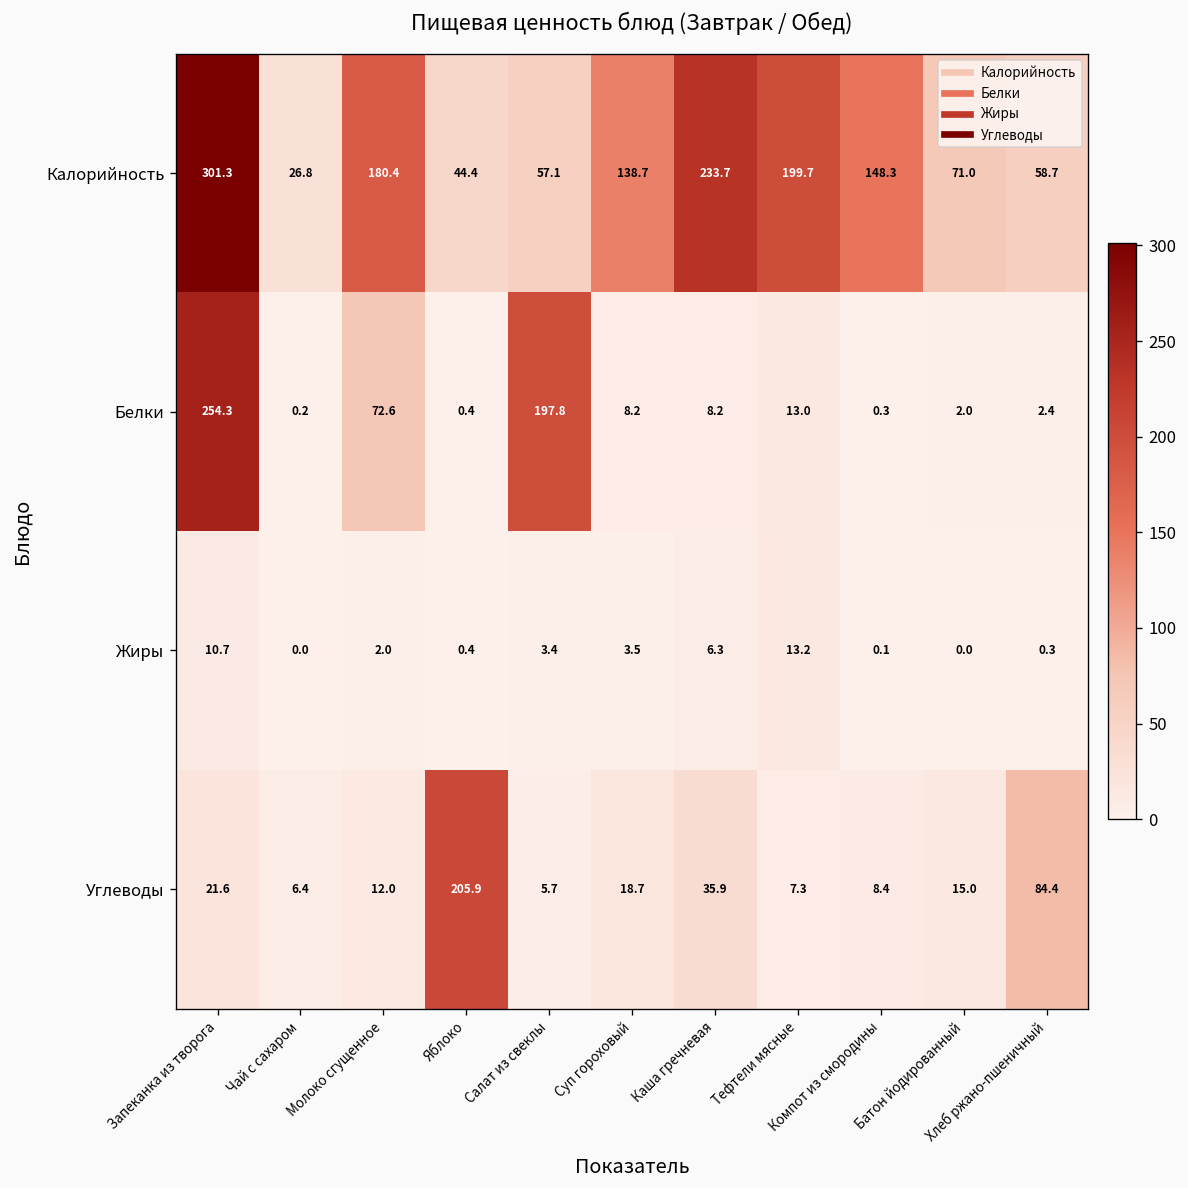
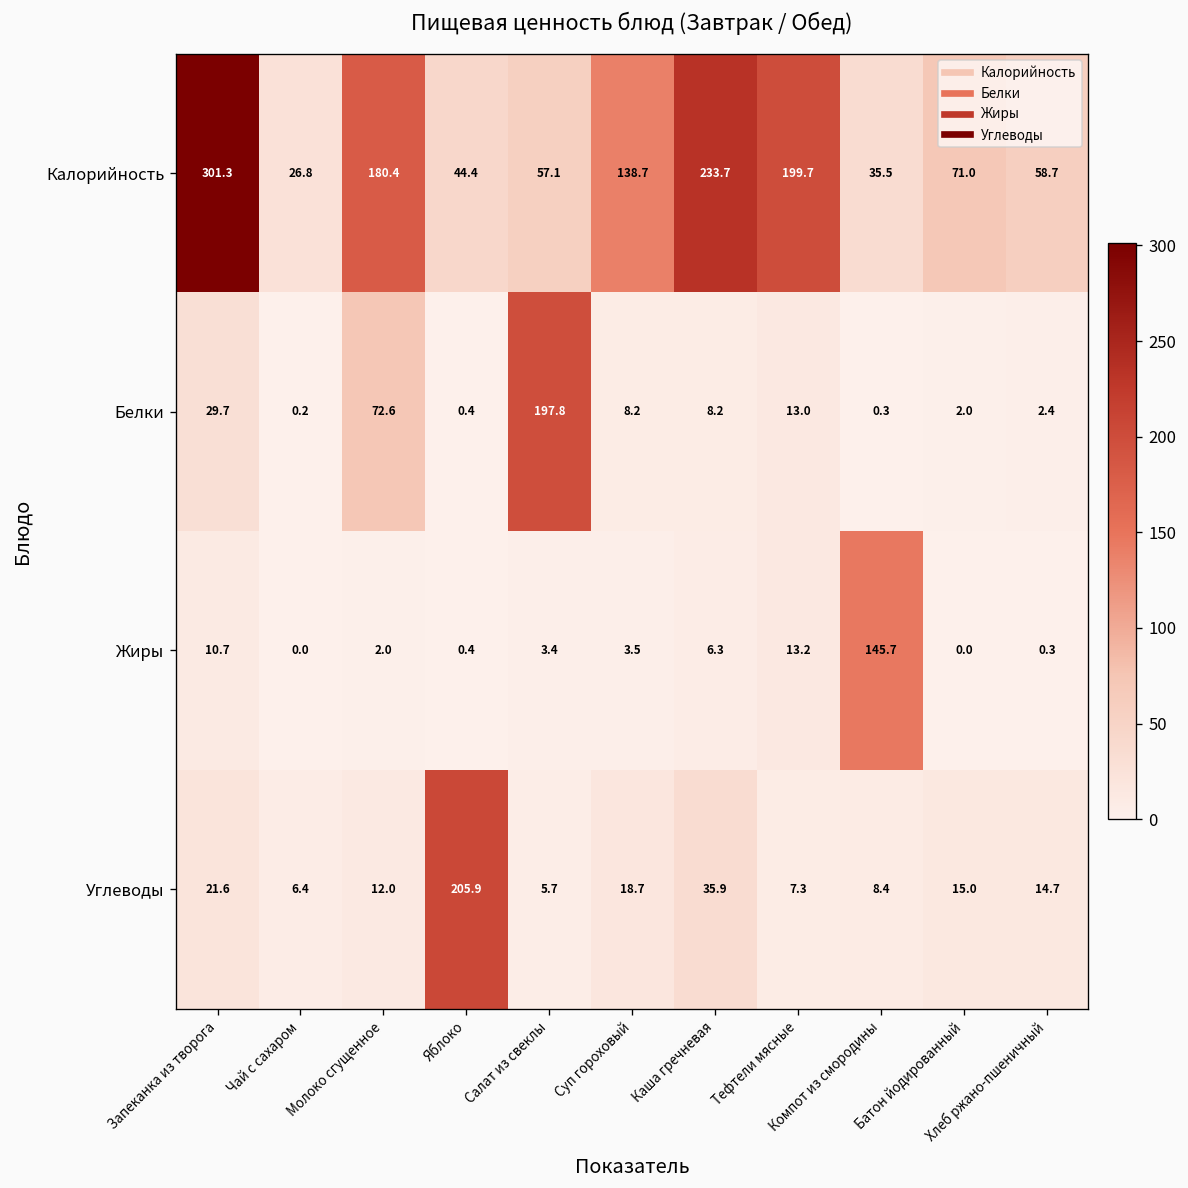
  {
    "Калорийность": {
      "Запеканка из творога": 301.3,
      "Чай с сахаром": 26.8,
      "Молоко сгущенное": 180.4,
      "Яблоко": 44.4,
      "Салат из свеклы": 57.1,
      "Суп гороховый": 138.7,
      "Каша гречневая": 233.7,
      "Тефтели мясные": 199.7,
-     "Компот из смородины": 148.3,
+     "Компот из смородины": 35.5,
      "Батон йодированный": 71.0,
      "Хлеб ржано-пшеничный": 58.7
    },
    "Белки": {
-     "Запеканка из творога": 254.3,
+     "Запеканка из творога": 29.7,
      "Чай с сахаром": 0.2,
      "Молоко сгущенное": 72.6,
      "Яблоко": 0.4,
      "Салат из свеклы": 197.8,
      "Суп гороховый": 8.2,
      "Каша гречневая": 8.2,
      "Тефтели мясные": 13.0,
      "Компот из смородины": 0.3,
      "Батон йодированный": 2.0,
      "Хлеб ржано-пшеничный": 2.4
    },
    "Жиры": {
      "Запеканка из творога": 10.7,
      "Чай с сахаром": 0.0,
      "Молоко сгущенное": 2.0,
      "Яблоко": 0.4,
      "Салат из свеклы": 3.4,
      "Суп гороховый": 3.5,
      "Каша гречневая": 6.3,
      "Тефтели мясные": 13.2,
-     "Компот из смородины": 0.1,
+     "Компот из смородины": 145.7,
      "Батон йодированный": 0.0,
      "Хлеб ржано-пшеничный": 0.3
    },
    "Углеводы": {
      "Запеканка из творога": 21.6,
      "Чай с сахаром": 6.4,
      "Молоко сгущенное": 12.0,
      "Яблоко": 205.9,
      "Салат из свеклы": 5.7,
      "Суп гороховый": 18.7,
      "Каша гречневая": 35.9,
      "Тефтели мясные": 7.3,
      "Компот из смородины": 8.4,
      "Батон йодированный": 15.0,
-     "Хлеб ржано-пшеничный": 84.4
+     "Хлеб ржано-пшеничный": 14.7
    }
  }
